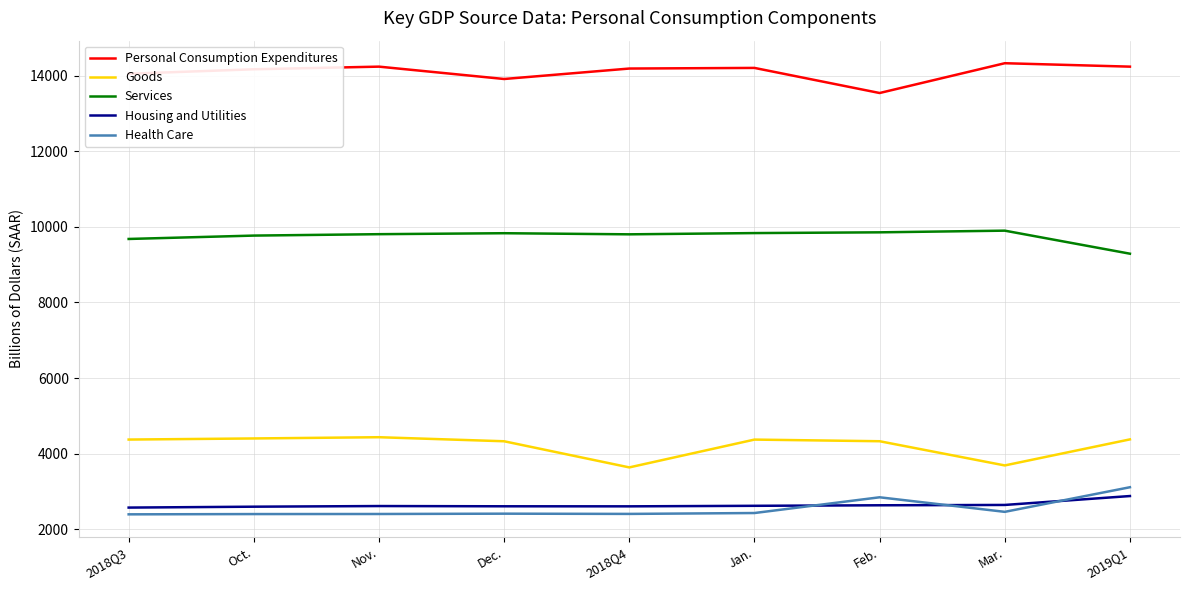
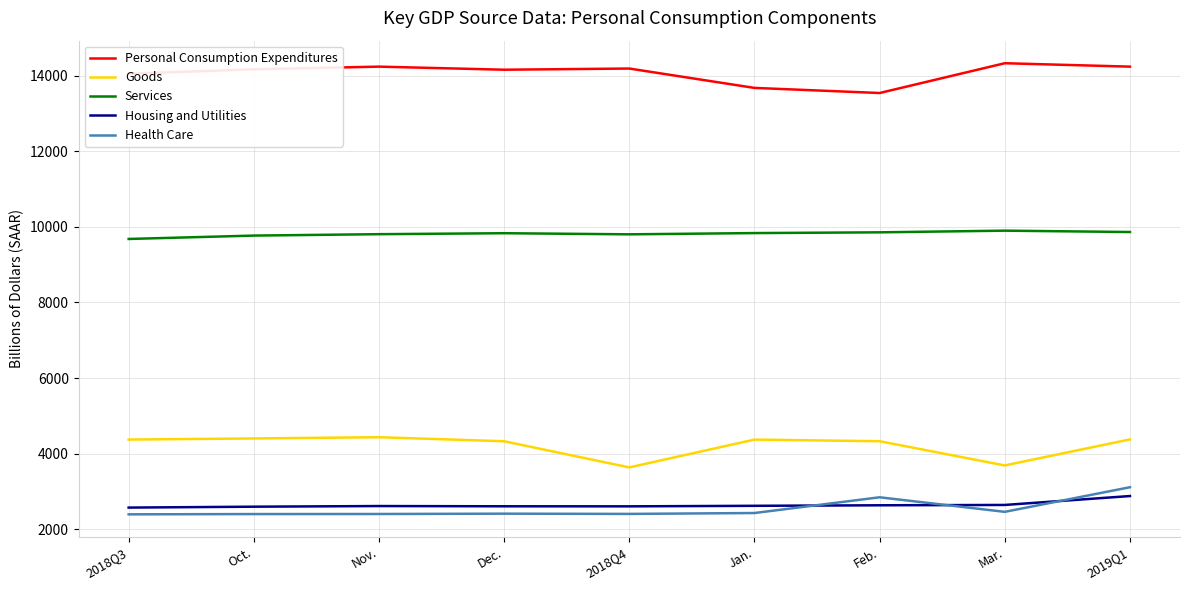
  {
    "Personal Consumption Expenditures": {
      "Nov.": 14200,
-     "Dec.": 13900,
+     "Dec.": 14200,
      "2018Q4": 14200,
-     "Jan.": 14200,
+     "Jan.": 13700,
      "Feb.": 13500,
      "Mar.": 14300,
      "2019Q1": 14200
    },
    "Goods": {
      "2018Q3": 4400,
      "Oct.": 4400,
      "Nov.": 4400,
      "Dec.": 4300,
      "2018Q4": 3600,
      "Jan.": 4400,
      "Feb.": 4300,
      "Mar.": 3700,
      "2019Q1": 4400
    },
    "Services": {
      "2018Q3": 9700,
      "Oct.": 9800,
      "Nov.": 9800,
      "Dec.": 9800,
      "2018Q4": 9800,
      "Jan.": 9800,
      "Feb.": 9900,
      "Mar.": 9900,
-     "2019Q1": 9300
+     "2019Q1": 9900
    },
    "Housing and Utilities": {
      "2018Q3": 2600,
      "Oct.": 2600,
      "Nov.": 2600,
      "Dec.": 2600,
      "2018Q4": 2600,
      "Jan.": 2600,
      "Feb.": 2600,
      "Mar.": 2600,
      "2019Q1": 2900
    },
    "Health Care": {
      "2018Q3": 2400,
      "Oct.": 2400,
      "Nov.": 2400,
      "Dec.": 2400,
      "2018Q4": 2400,
      "Jan.": 2400,
      "Feb.": 2800,
      "Mar.": 2500,
      "2019Q1": 3100
    }
  }
